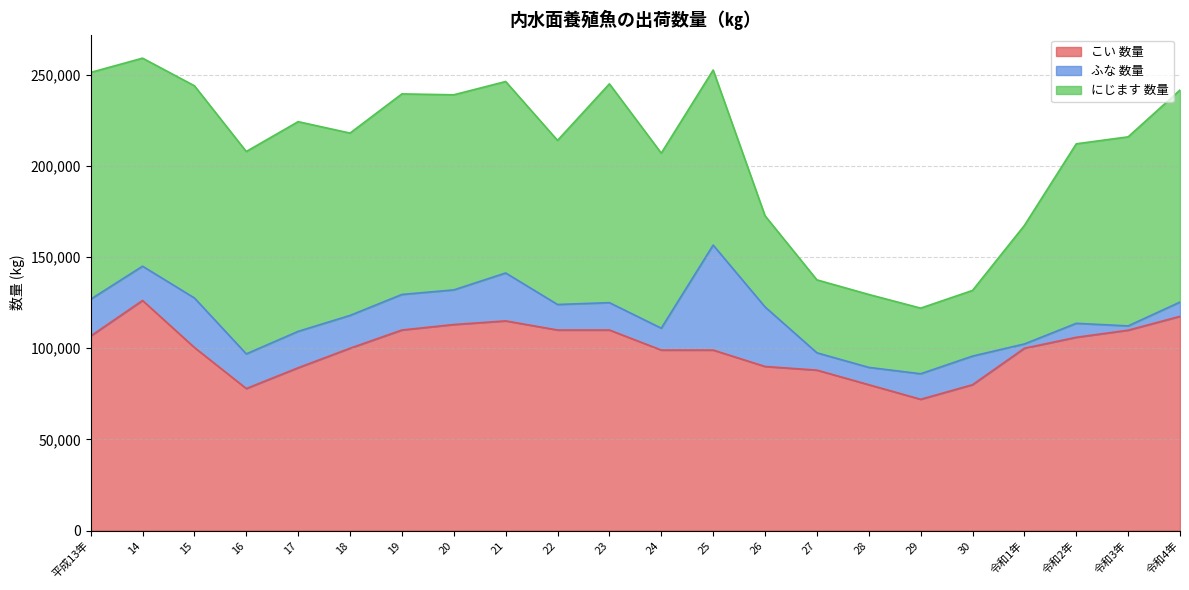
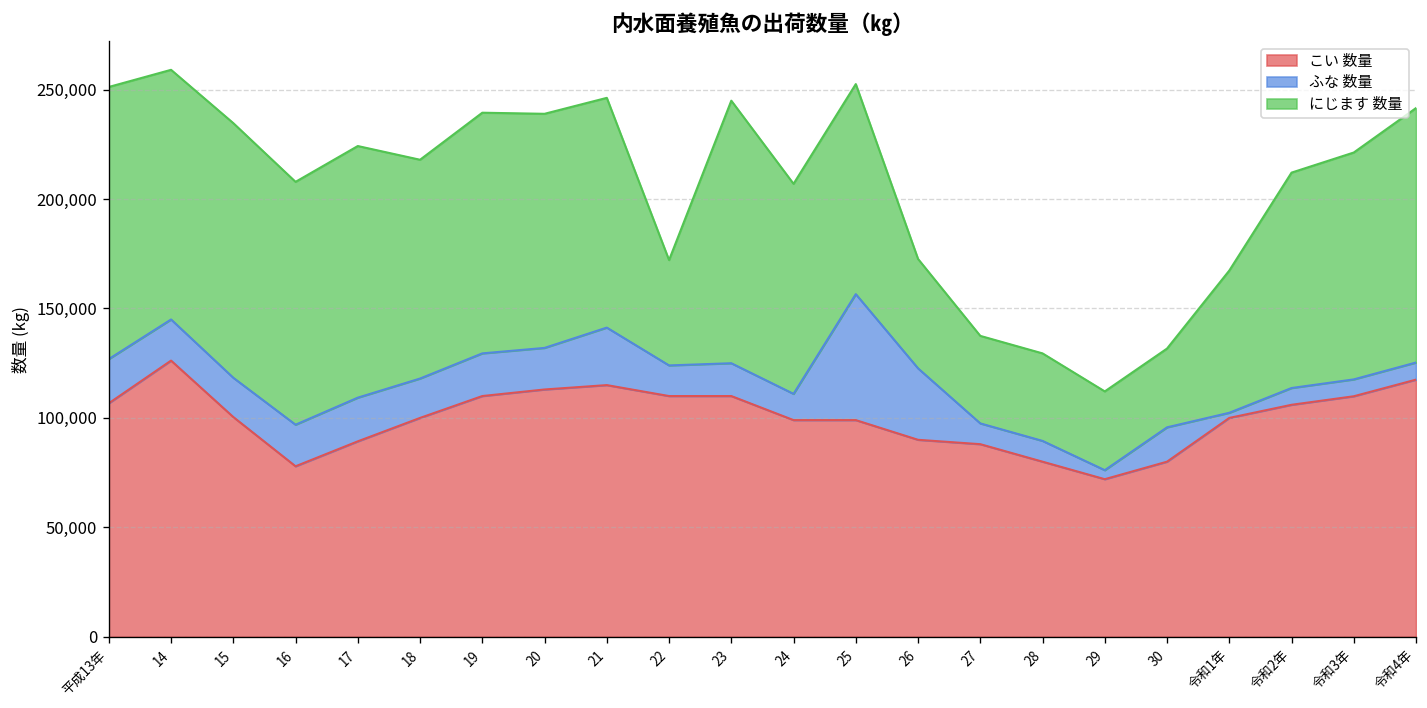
  {
    "こい 数量": {
      "平成13年": "107,000",
      "14": "126,000",
      "15": "100,000",
      "16": "78,000",
      "17": "89,000",
      "18": "100,000",
      "19": "110,000",
      "20": "113,000",
      "21": "115,000",
      "22": "110,000",
      "23": "110,000",
      "24": "99,000",
      "25": "99,000",
      "26": "90,000",
      "27": "88,000",
      "28": "80,000",
      "29": "72,000",
      "30": "80,000",
      "令和1年": "100,000",
      "令和2年": "106,000",
      "令和3年": "110,000",
      "令和4年": "118,000"
    },
    "ふな 数量": {
      "平成13年": "20,000",
      "14": "19,000",
-     "15": "27,000",
+     "15": "18,000",
      "16": "19,000",
      "17": "20,000",
      "18": "18,000",
      "19": "20,000",
      "20": "19,000",
      "21": "26,000",
      "22": "14,000",
      "23": "15,000",
      "24": "12,000",
      "25": "58,000",
      "26": "33,000",
      "27": "10,000",
      "28": "10,000",
-     "29": "14,000",
+     "29": "4,000",
      "30": "16,000",
      "令和1年": "2,000",
      "令和2年": "8,000",
-     "令和3年": "2,000",
+     "令和3年": "8,000",
      "令和4年": "8,000"
    },
    "にじます 数量": {
      "平成13年": "124,000",
      "14": "114,000",
      "15": "116,000",
      "16": "111,000",
      "17": "115,000",
      "18": "100,000",
      "19": "110,000",
      "20": "107,000",
      "21": "105,000",
-     "22": "90,000",
+     "22": "48,000",
      "23": "120,000",
      "24": "96,000",
      "25": "96,000",
      "26": "50,000",
      "27": "40,000",
      "28": "40,000",
      "29": "36,000",
      "30": "36,000",
      "令和1年": "65,000",
      "令和2年": "98,000",
      "令和3年": "104,000",
      "令和4年": "116,000"
    }
  }
